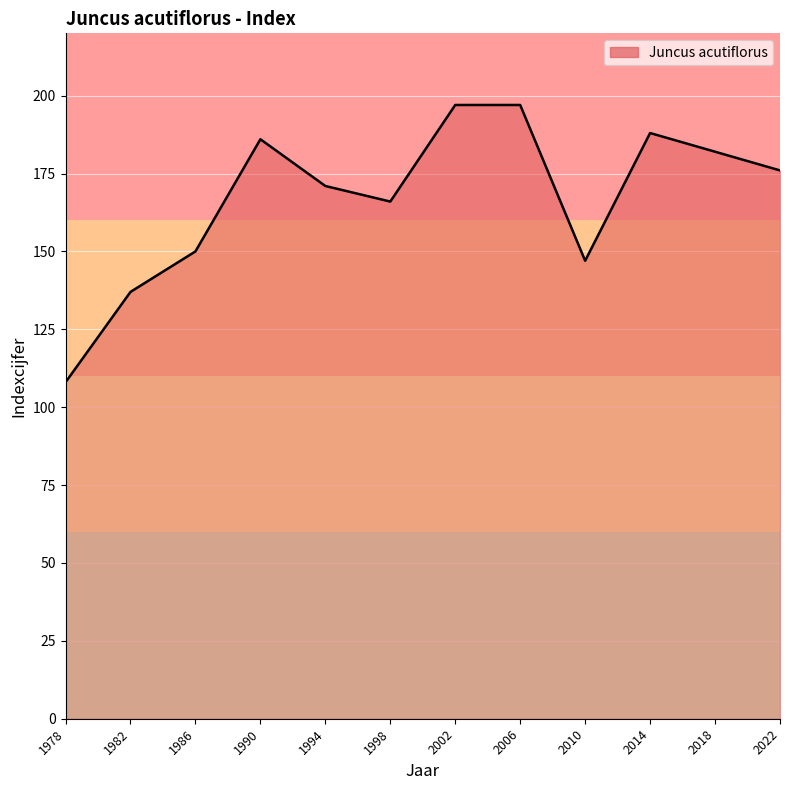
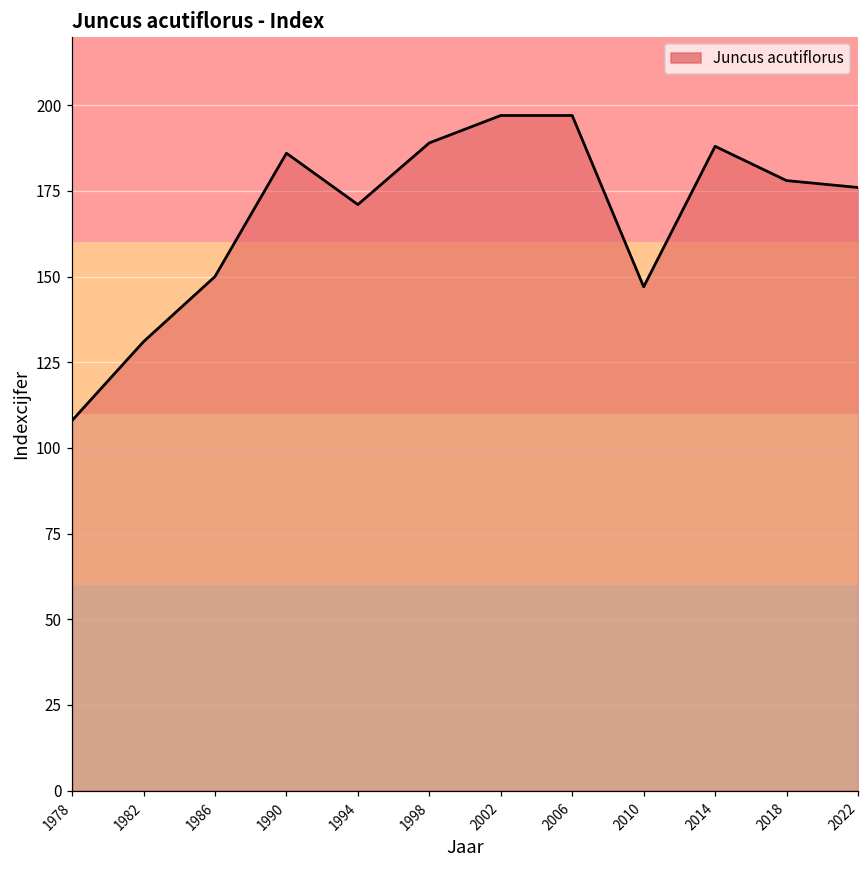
  {
    "1978": 108,
-   "1982": 137,
+   "1982": 131,
    "1986": 150,
    "1990": 186,
    "1994": 171,
-   "1998": 166,
+   "1998": 189,
    "2002": 197,
    "2006": 197,
    "2010": 147,
    "2014": 188,
-   "2018": 182,
+   "2018": 178,
    "2022": 176
  }
